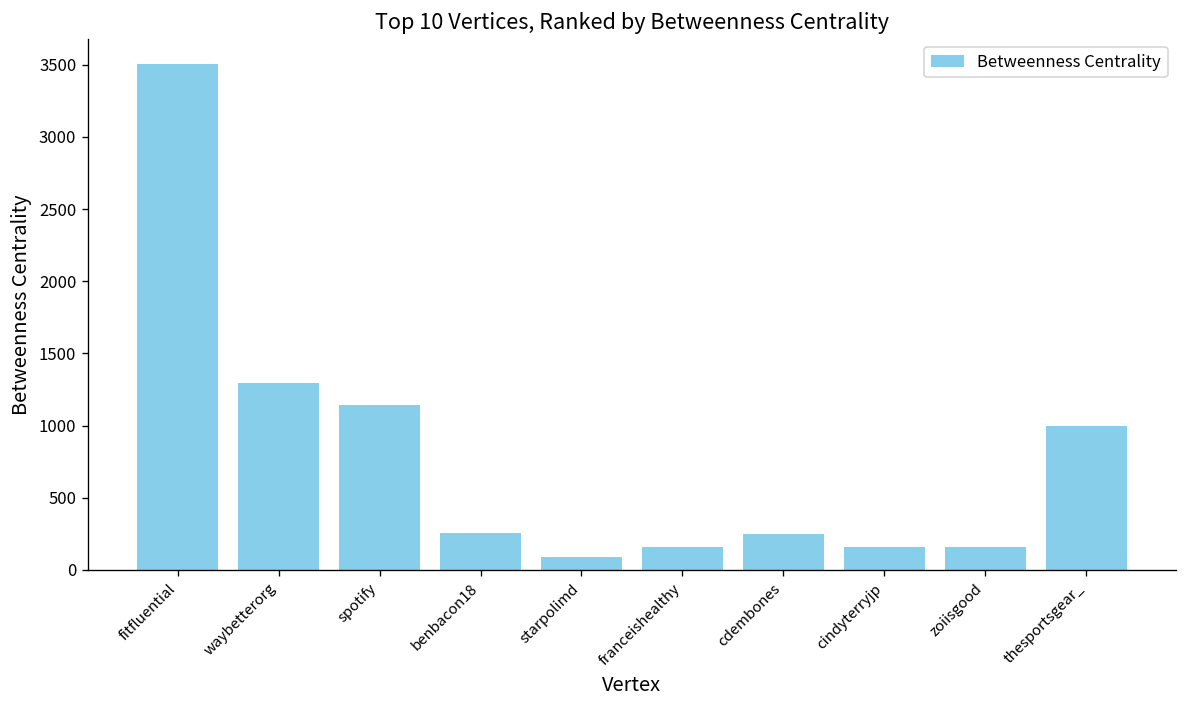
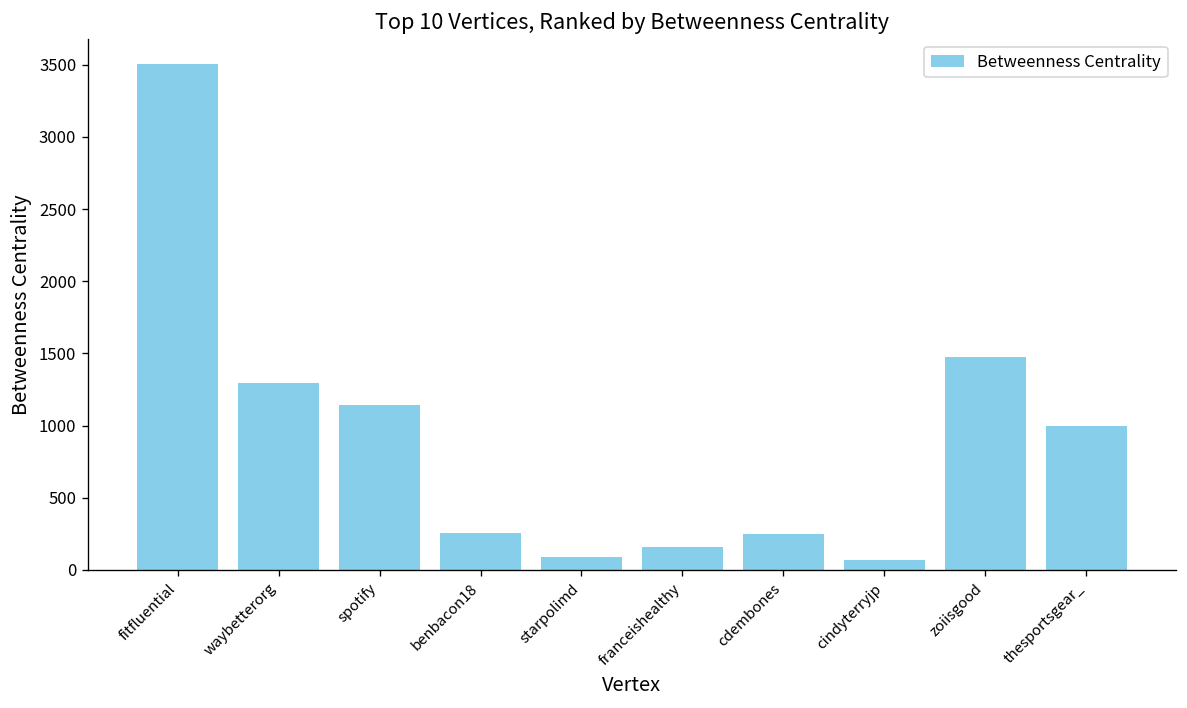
  {
    "fitfluential": 3510,
    "waybetterorg": 1290,
    "spotify": 1150,
    "benbacon18": 250,
    "starpolimd": 90,
    "franceishealthy": 160,
    "cdembones": 250,
-   "cindyterryjp": 160,
-   "zoiisgood": 160,
+   "cindyterryjp": 70,
+   "zoiisgood": 1480,
    "thesportsgear_": 1000
  }
